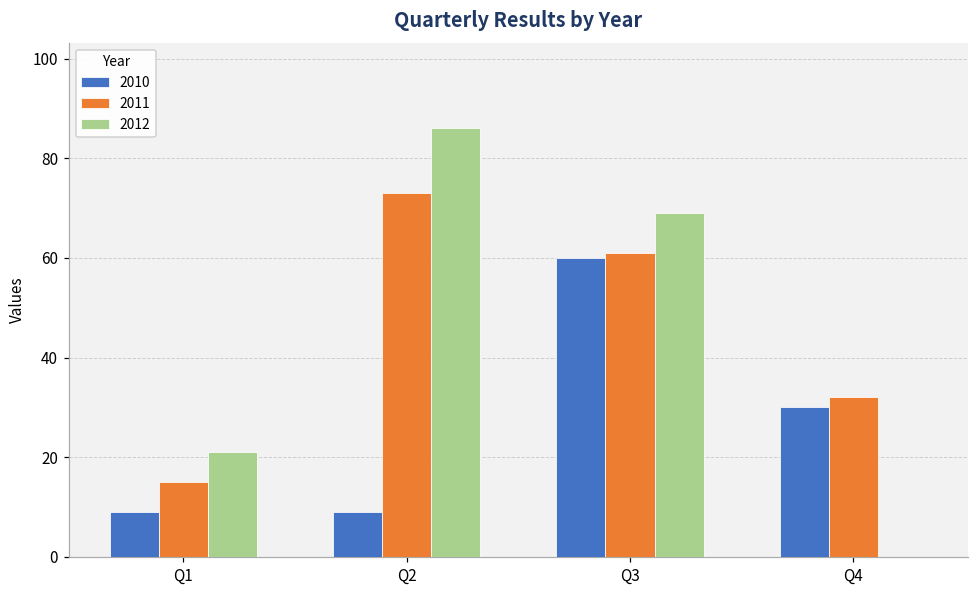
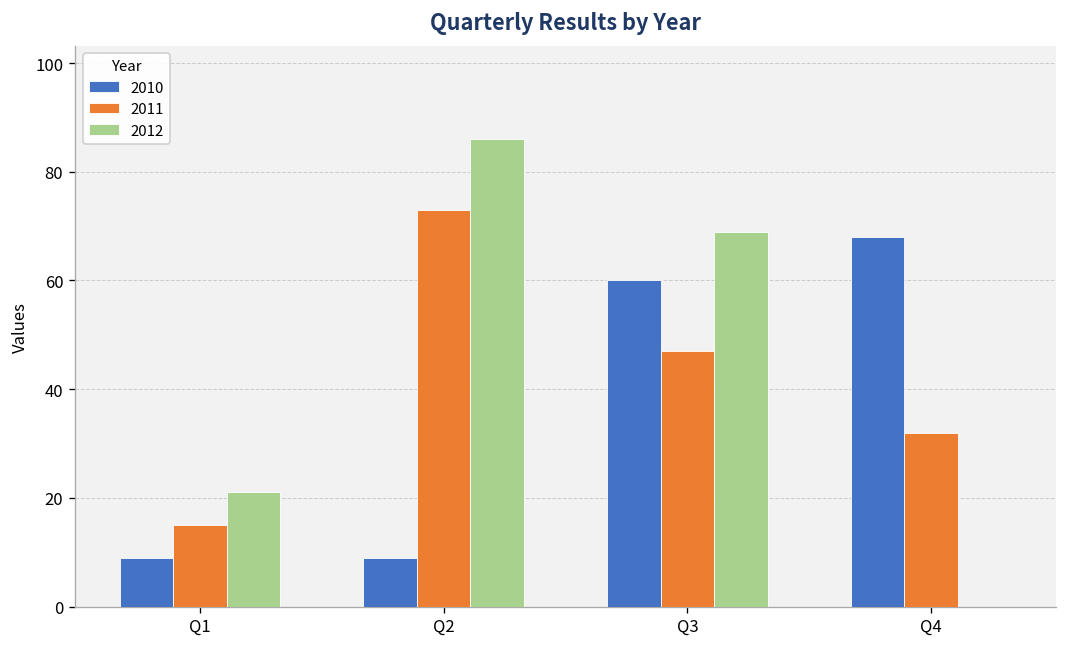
  {
    "2010": {
      "Q1": 9,
      "Q2": 9,
      "Q3": 60,
-     "Q4": 30
+     "Q4": 68
    },
    "2011": {
      "Q1": 15,
      "Q2": 73,
-     "Q3": 61,
+     "Q3": 47,
      "Q4": 32
    },
    "2012": {
      "Q1": 21,
      "Q2": 86,
      "Q3": 69,
      "Q4": 0
    }
  }
